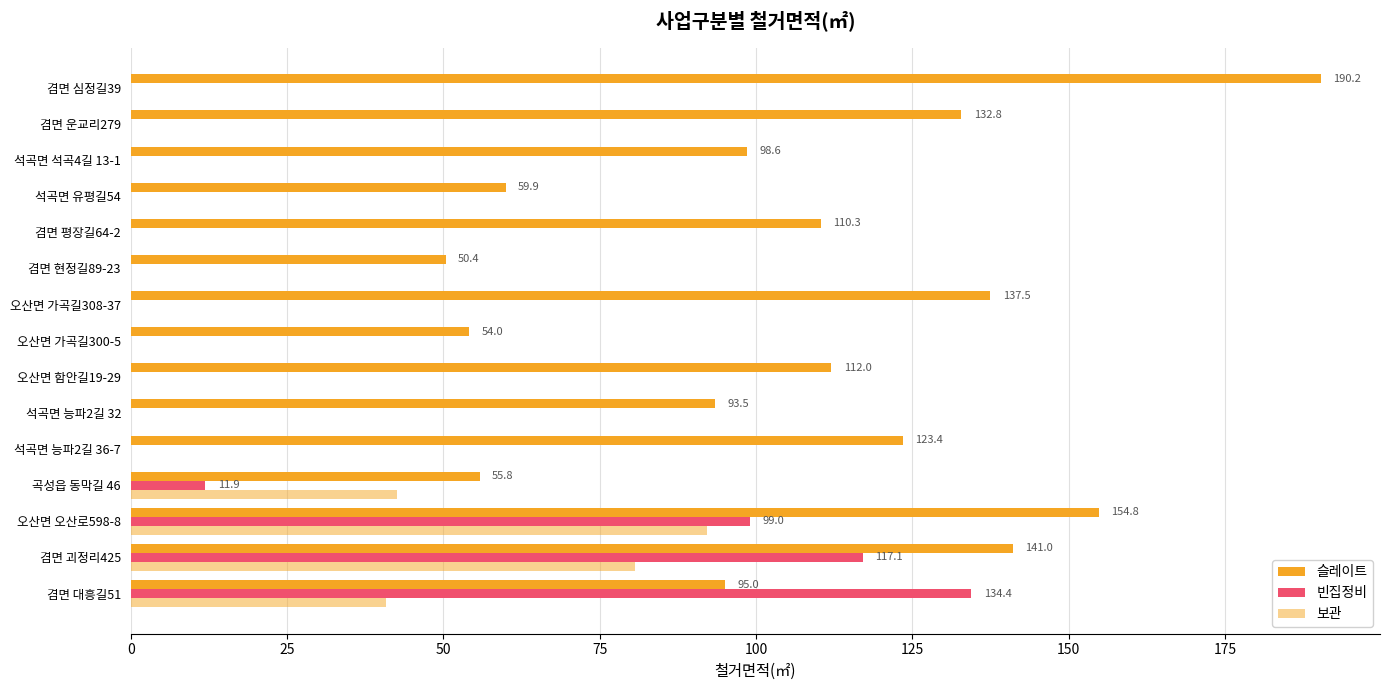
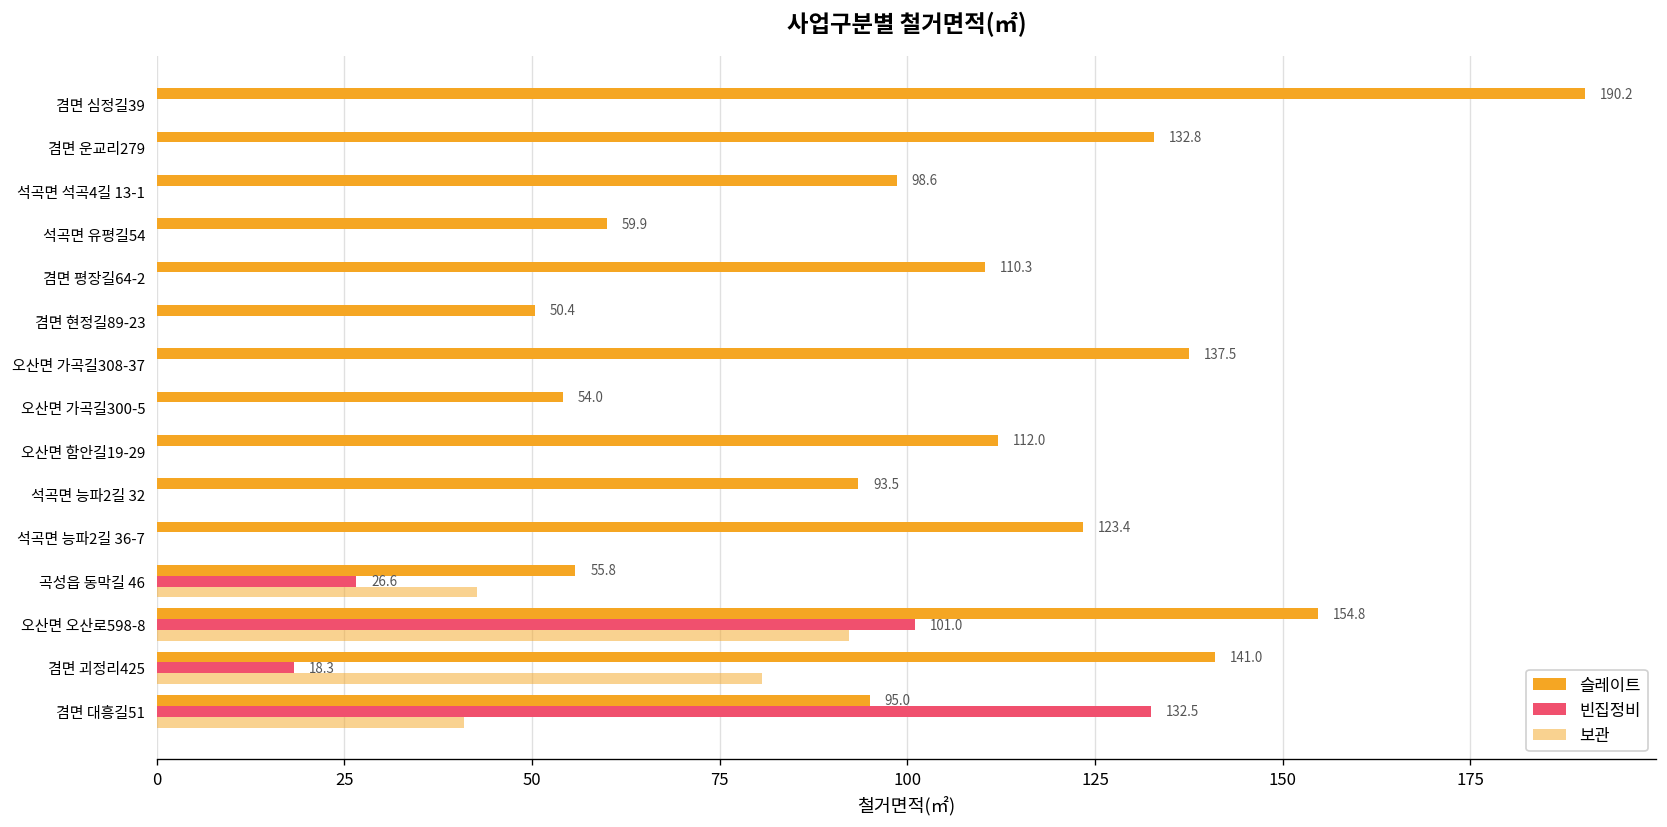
  {
    "빈집정비": {
-     "곡성읍 동막길 46": 11.9,
-     "오산면 오산로598-8": 99.0,
-     "겸면 괴정리425": 117.1,
-     "겸면 대흥길51": 134.4
+     "곡성읍 동막길 46": 26.6,
+     "오산면 오산로598-8": 101.0,
+     "겸면 괴정리425": 18.3,
+     "겸면 대흥길51": 132.5
    }
  }
